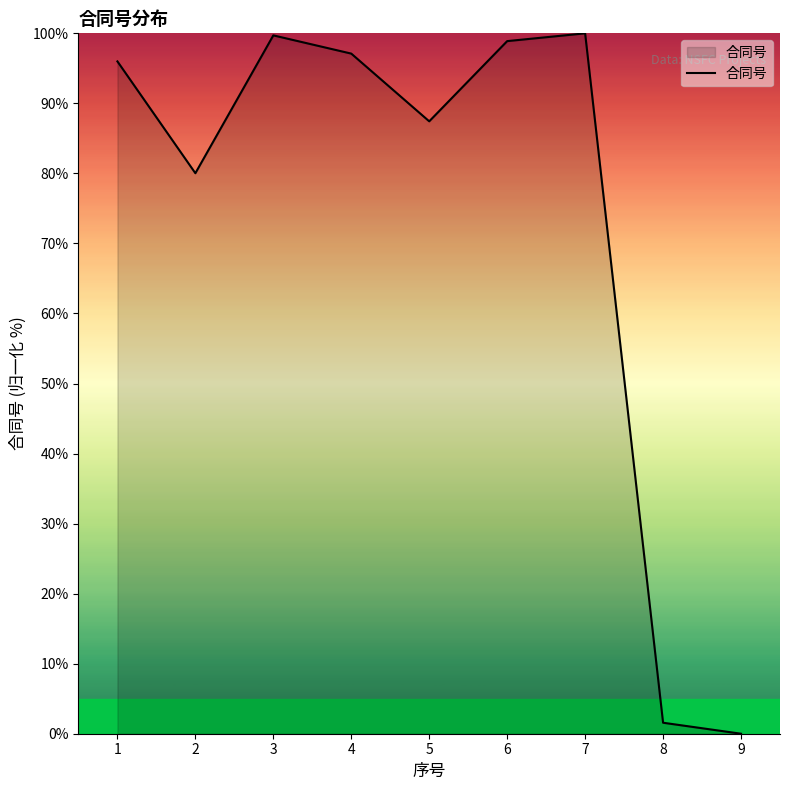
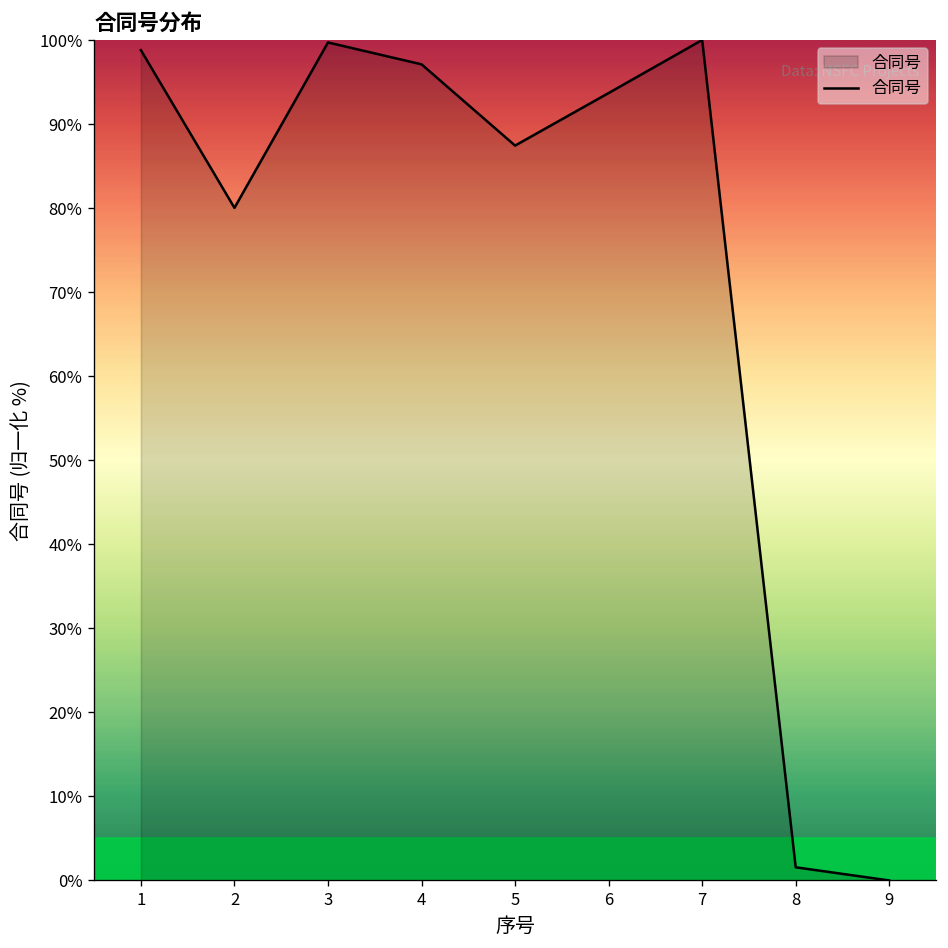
  {
-   "1": "96%",
+   "1": "99%",
    "2": "80%",
    "3": "100%",
    "4": "97%",
    "5": "87%",
-   "6": "99%",
+   "6": "94%",
    "7": "100%"
  }
